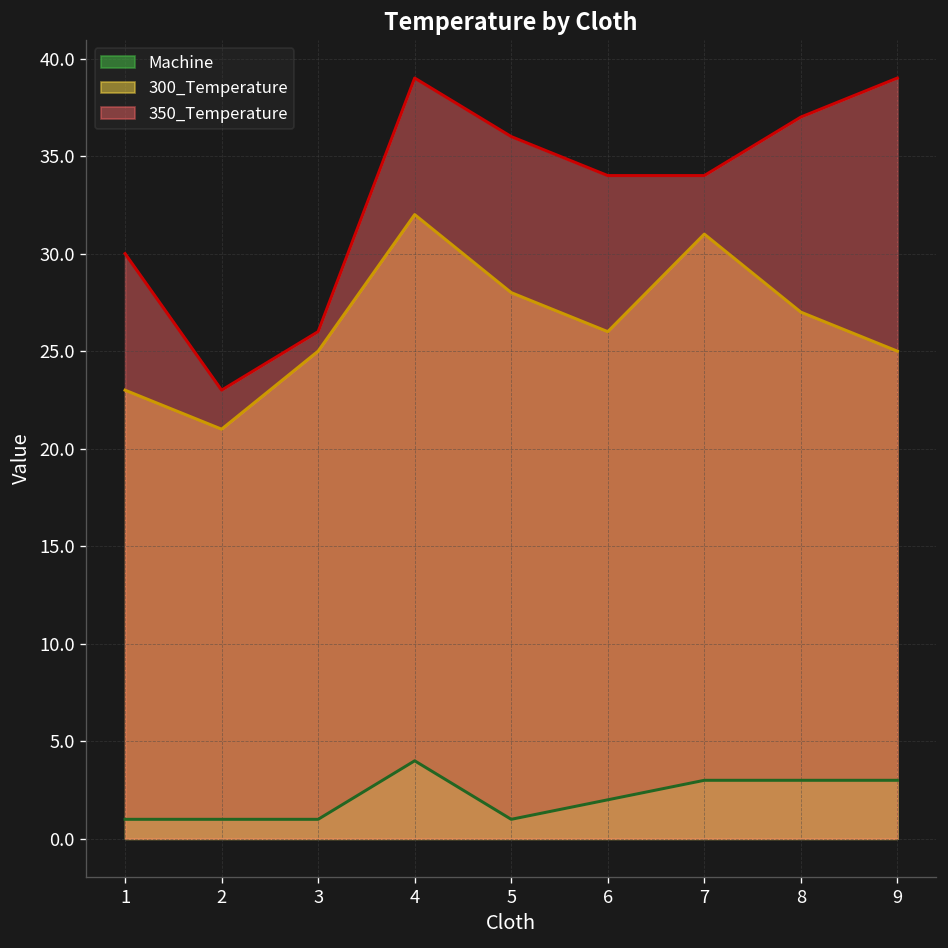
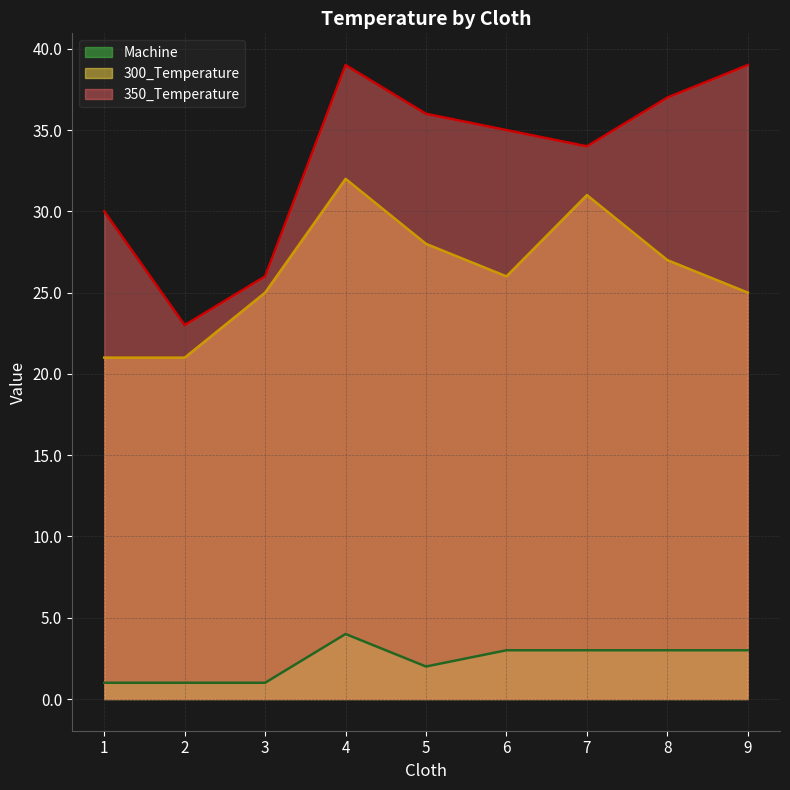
  {
    "Machine": {
      "1": 1,
      "2": 1,
      "3": 1,
      "4": 4,
-     "5": 1,
-     "6": 2,
+     "5": 2,
+     "6": 3,
      "7": 3,
      "8": 3,
      "9": 3
    },
    "300_Temperature": {
-     "1": 23,
+     "1": 21,
      "2": 21,
      "3": 25,
      "4": 32,
      "5": 28,
      "6": 26,
      "7": 31,
      "8": 27,
      "9": 25
    },
    "350_Temperature": {
      "1": 30,
      "2": 23,
      "3": 26,
      "4": 39,
      "5": 36,
-     "6": 34,
+     "6": 35,
      "7": 34,
      "8": 37,
      "9": 39
    }
  }
